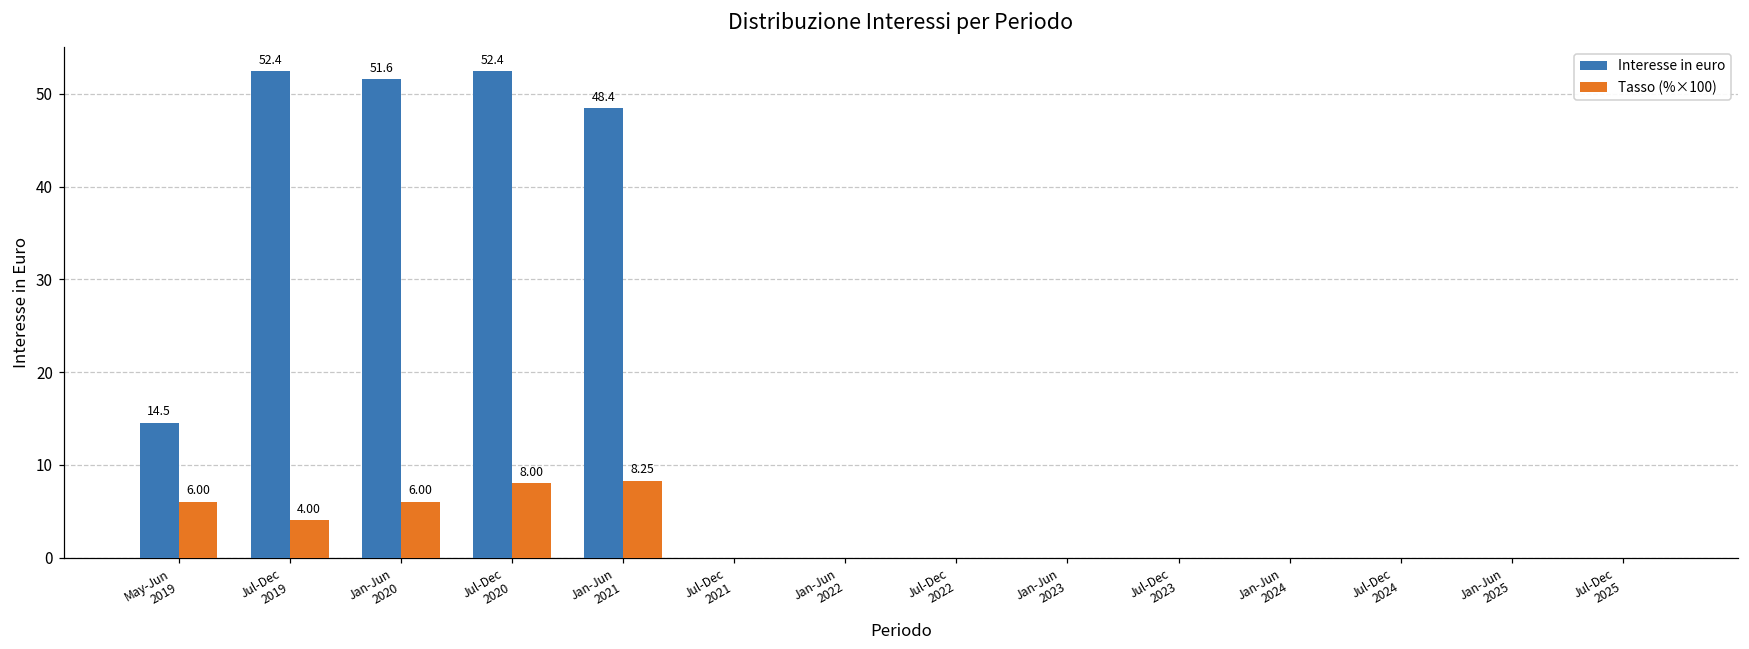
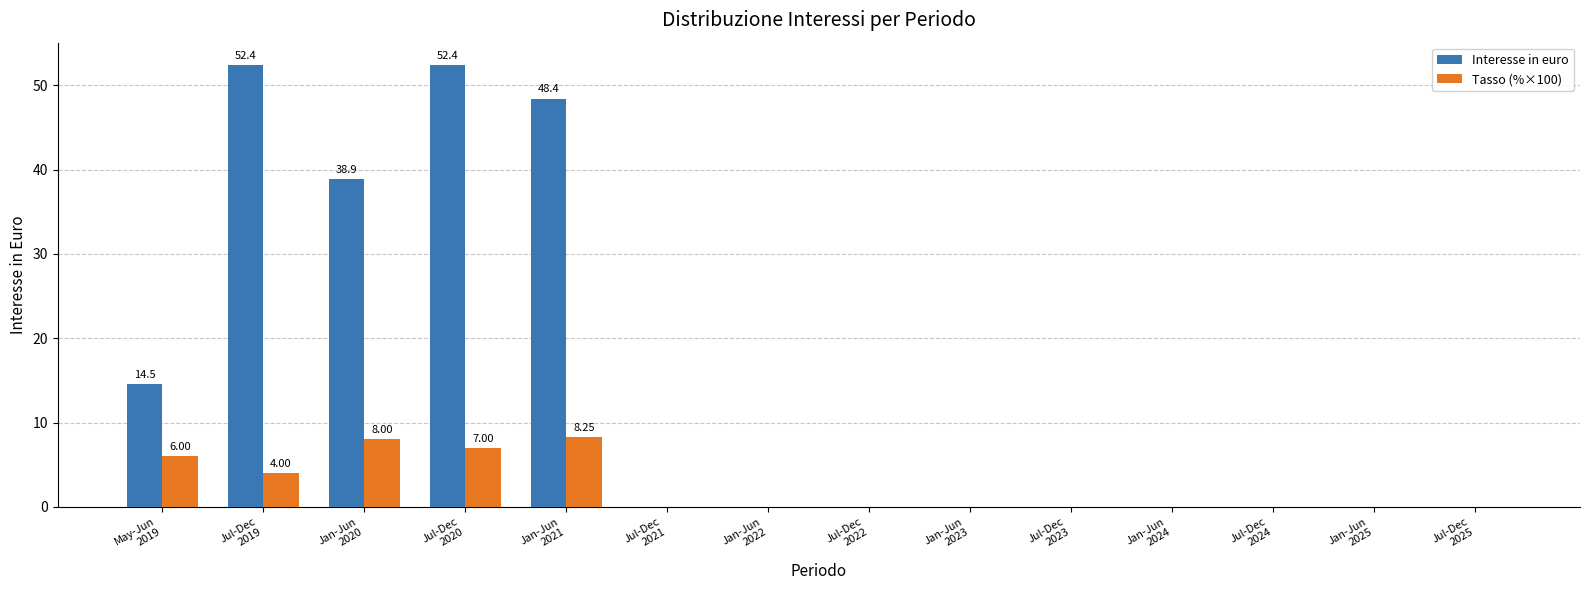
  {
    "Interesse in euro": {
      "May-Jun 2019": 14.5,
      "Jul-Dec 2019": 52.4,
-     "Jan-Jun 2020": 51.6,
+     "Jan-Jun 2020": 38.9,
      "Jul-Dec 2020": 52.4,
      "Jan-Jun 2021": 48.4
    },
    "Tasso (%×100)": {
      "May-Jun 2019": 6.00,
      "Jul-Dec 2019": 4.00,
-     "Jan-Jun 2020": 6.00,
-     "Jul-Dec 2020": 8.00,
+     "Jan-Jun 2020": 8.00,
+     "Jul-Dec 2020": 7.00,
      "Jan-Jun 2021": 8.25
    }
  }
